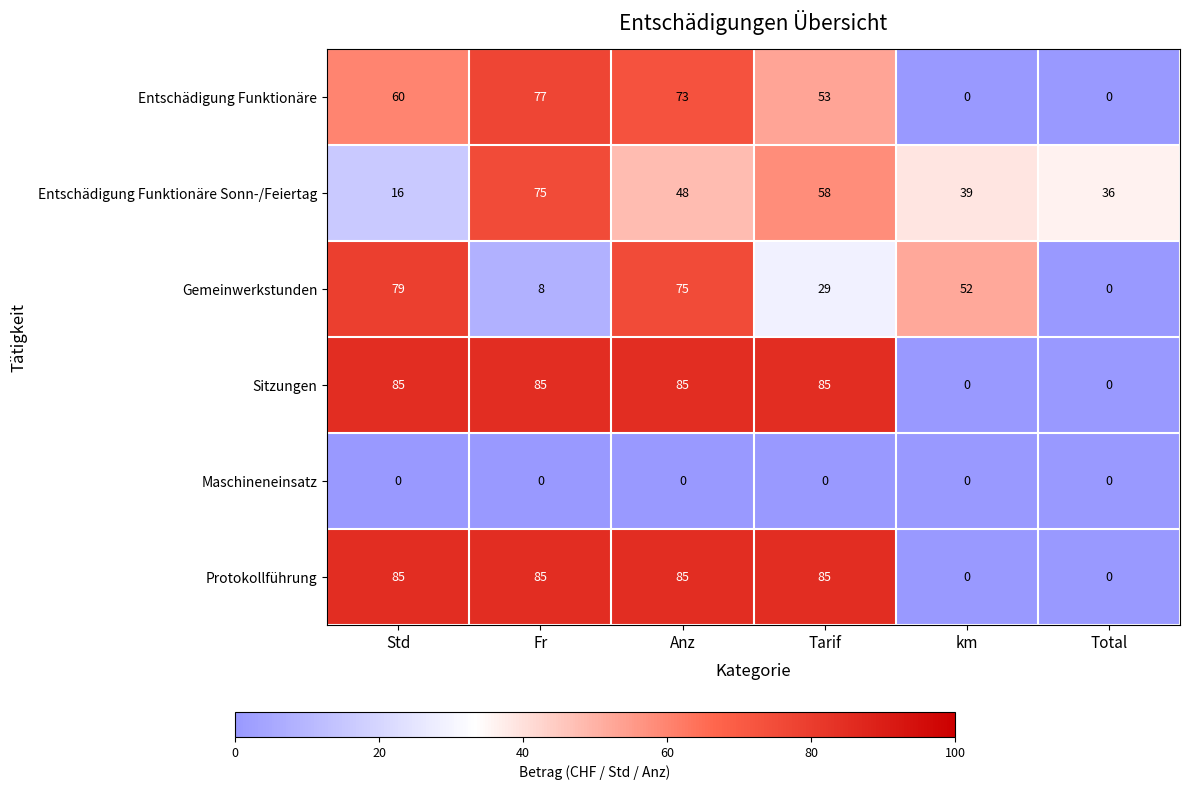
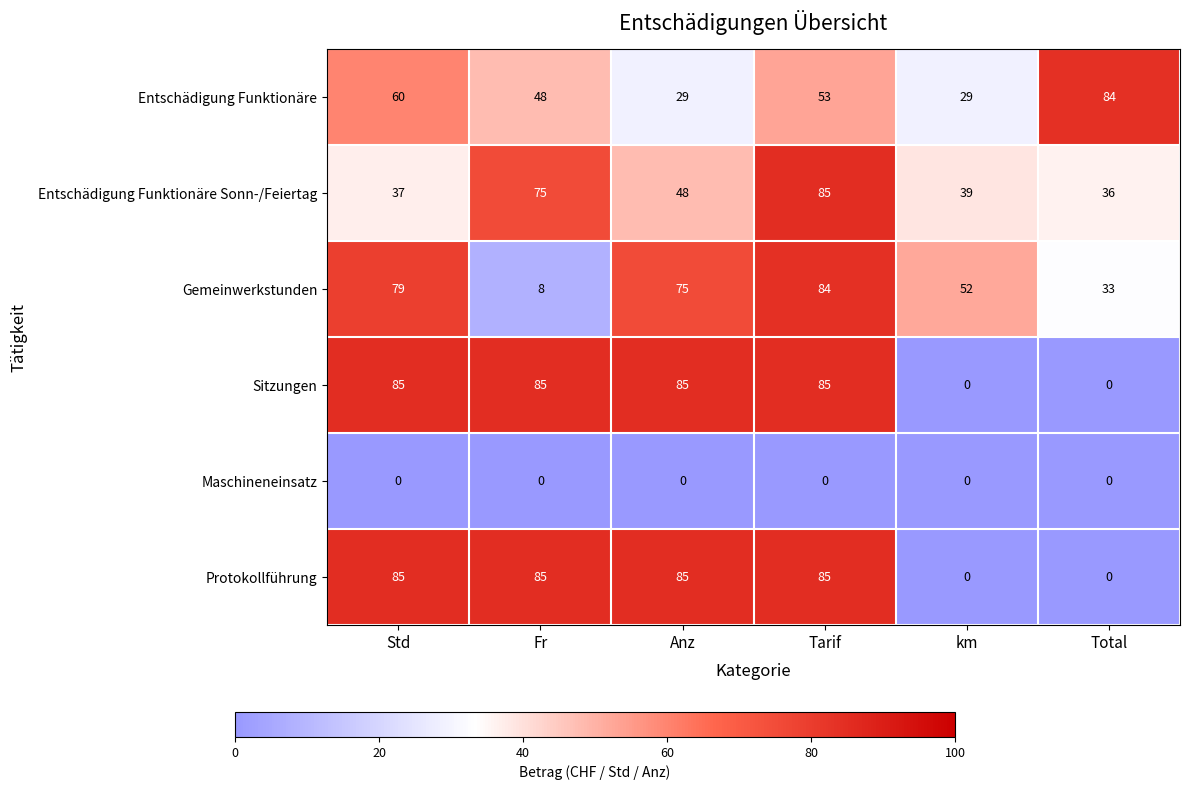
  {
    "Entschädigung Funktionäre": {
      "Std": 60,
-     "Fr": 77,
-     "Anz": 73,
+     "Fr": 48,
+     "Anz": 29,
      "Tarif": 53,
-     "km": 0,
-     "Total": 0
+     "km": 29,
+     "Total": 84
    },
    "Entschädigung Funktionäre Sonn-/Feiertag": {
-     "Std": 16,
+     "Std": 37,
      "Fr": 75,
      "Anz": 48,
-     "Tarif": 58,
+     "Tarif": 85,
      "km": 39,
      "Total": 36
    },
    "Gemeinwerkstunden": {
      "Std": 79,
      "Fr": 8,
      "Anz": 75,
-     "Tarif": 29,
+     "Tarif": 84,
      "km": 52,
-     "Total": 0
+     "Total": 33
    },
    "Sitzungen": {
      "Std": 85,
      "Fr": 85,
      "Anz": 85,
      "Tarif": 85,
      "km": 0,
      "Total": 0
    },
    "Maschineneinsatz": {
      "Std": 0,
      "Fr": 0,
      "Anz": 0,
      "Tarif": 0,
      "km": 0,
      "Total": 0
    },
    "Protokollführung": {
      "Std": 85,
      "Fr": 85,
      "Anz": 85,
      "Tarif": 85,
      "km": 0,
      "Total": 0
    }
  }
